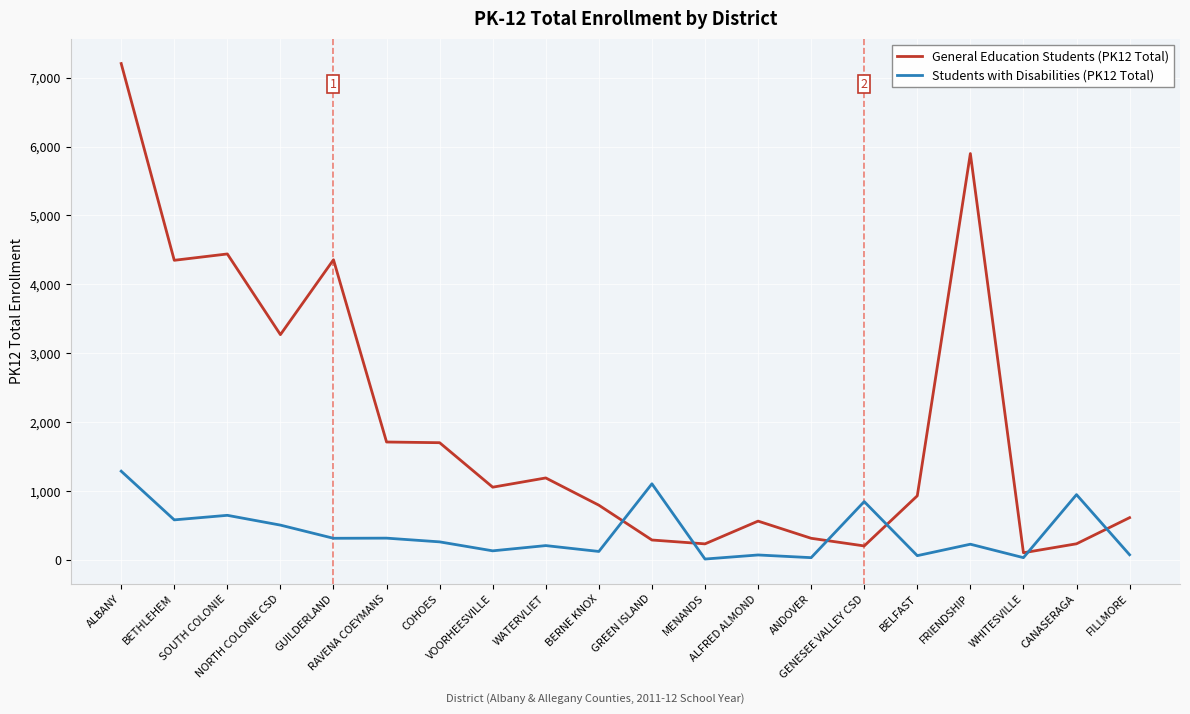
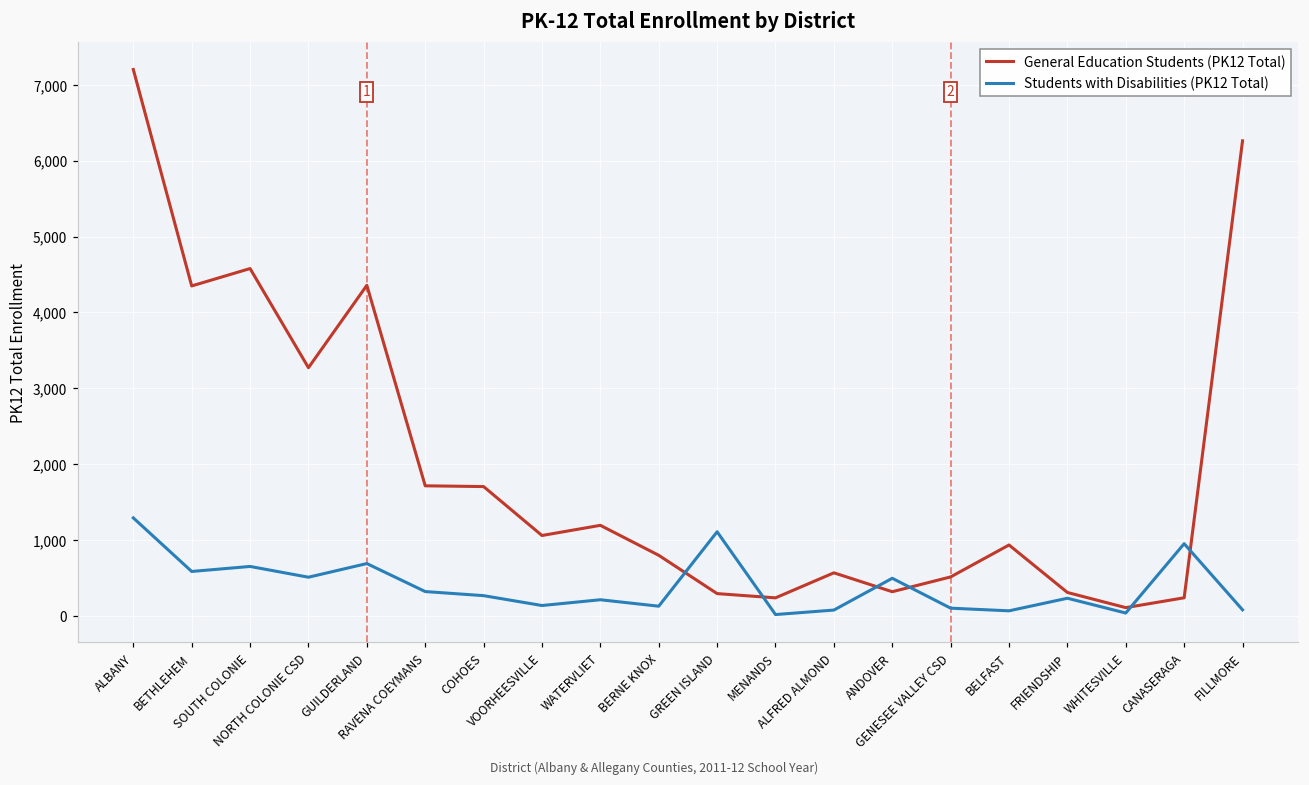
  {
    "General Education Students (PK12 Total)": {
      "ALBANY": "7,200",
      "BETHLEHEM": "4,400",
-     "SOUTH COLONIE": "4,400",
+     "SOUTH COLONIE": "4,600",
      "NORTH COLONIE CSD": "3,300",
      "GUILDERLAND": "4,400",
      "RAVENA COEYMANS": "1,700",
      "COHOES": "1,700",
      "VOORHEESVILLE": "1,100",
      "WATERVLIET": "1,200",
      "BERNE KNOX": "800",
      "GREEN ISLAND": "300",
      "MENANDS": "200",
      "ALFRED ALMOND": "600",
      "ANDOVER": "300",
-     "GENESEE VALLEY CSD": "200",
+     "GENESEE VALLEY CSD": "500",
      "BELFAST": "900",
-     "FRIENDSHIP": "5,900",
+     "FRIENDSHIP": "300",
      "WHITESVILLE": "100",
      "CANASERAGA": "200",
-     "FILLMORE": "600"
+     "FILLMORE": "6,300"
    },
    "Students with Disabilities (PK12 Total)": {
      "ALBANY": "1,300",
      "BETHLEHEM": "600",
      "SOUTH COLONIE": "700",
      "NORTH COLONIE CSD": "500",
-     "GUILDERLAND": "300",
+     "GUILDERLAND": "700",
      "RAVENA COEYMANS": "300",
      "COHOES": "300",
      "VOORHEESVILLE": "100",
      "WATERVLIET": "200",
      "BERNE KNOX": "100",
      "GREEN ISLAND": "1,100",
      "MENANDS": "0",
      "ALFRED ALMOND": "100",
-     "ANDOVER": "0",
-     "GENESEE VALLEY CSD": "900",
+     "ANDOVER": "500",
+     "GENESEE VALLEY CSD": "100",
      "BELFAST": "100",
      "FRIENDSHIP": "200",
      "WHITESVILLE": "0",
      "CANASERAGA": "1,000",
      "FILLMORE": "100"
    }
  }
